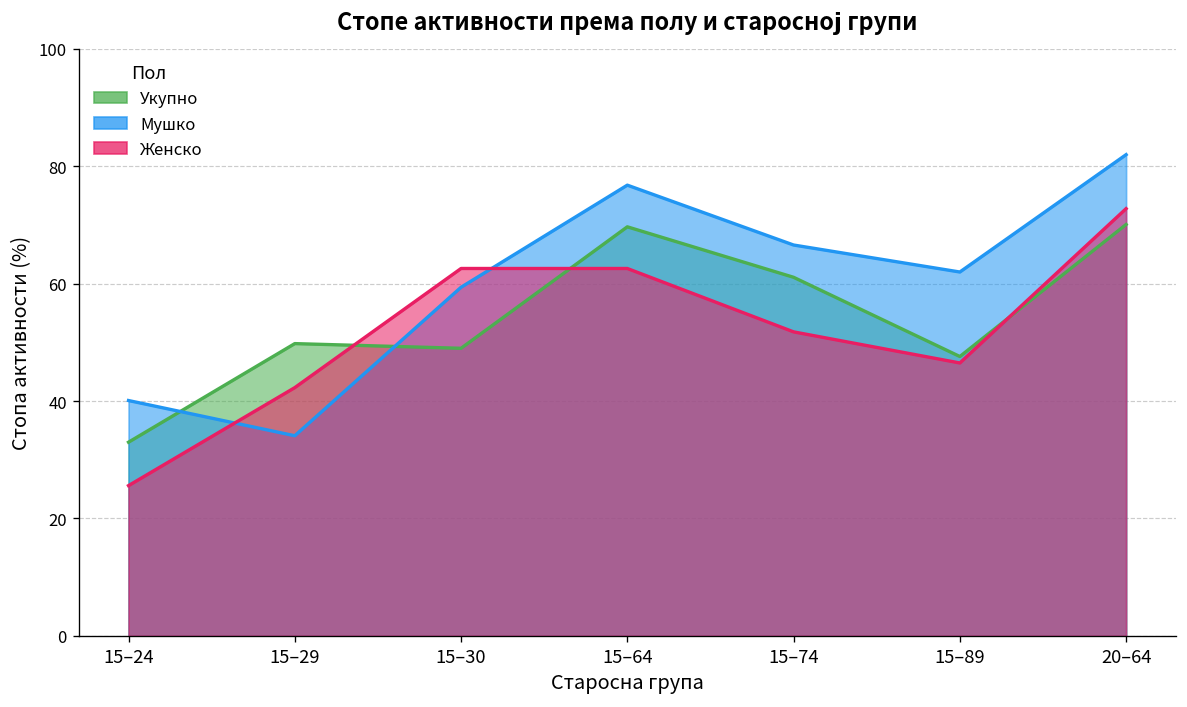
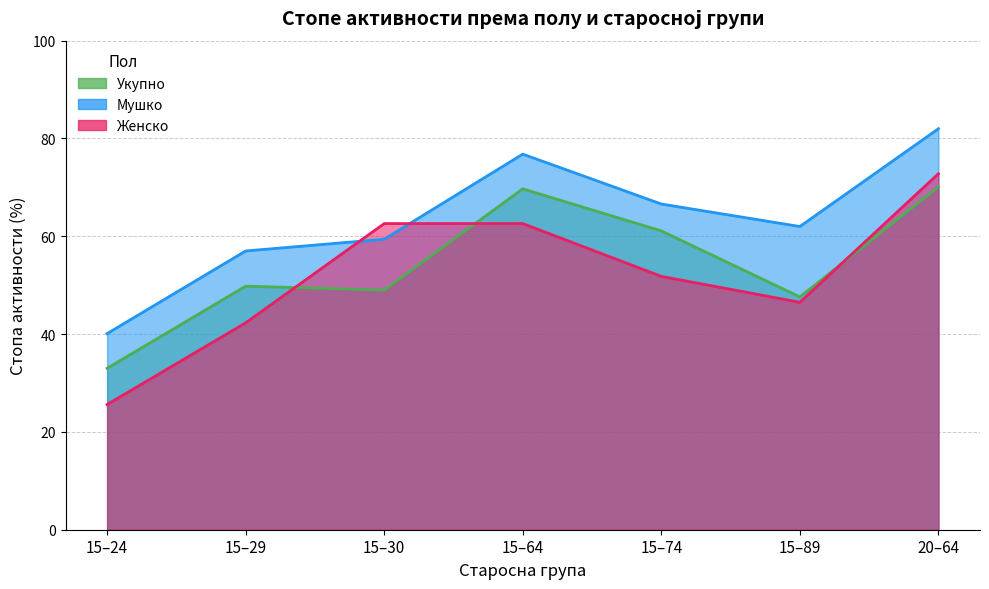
  {
    "Укупно": {
      "15–24": 33,
      "15–29": 50,
      "15–30": 49,
      "15–64": 70,
      "15–74": 61,
      "15–89": 48,
      "20–64": 70
    },
    "Мушко": {
      "15–24": 40,
-     "15–29": 34,
+     "15–29": 57,
      "15–30": 59,
      "15–64": 77,
      "15–74": 67,
      "15–89": 62,
      "20–64": 82
    },
    "Женско": {
      "15–24": 26,
      "15–29": 42,
      "15–30": 63,
      "15–64": 63,
      "15–74": 52,
      "15–89": 47,
      "20–64": 73
    }
  }
